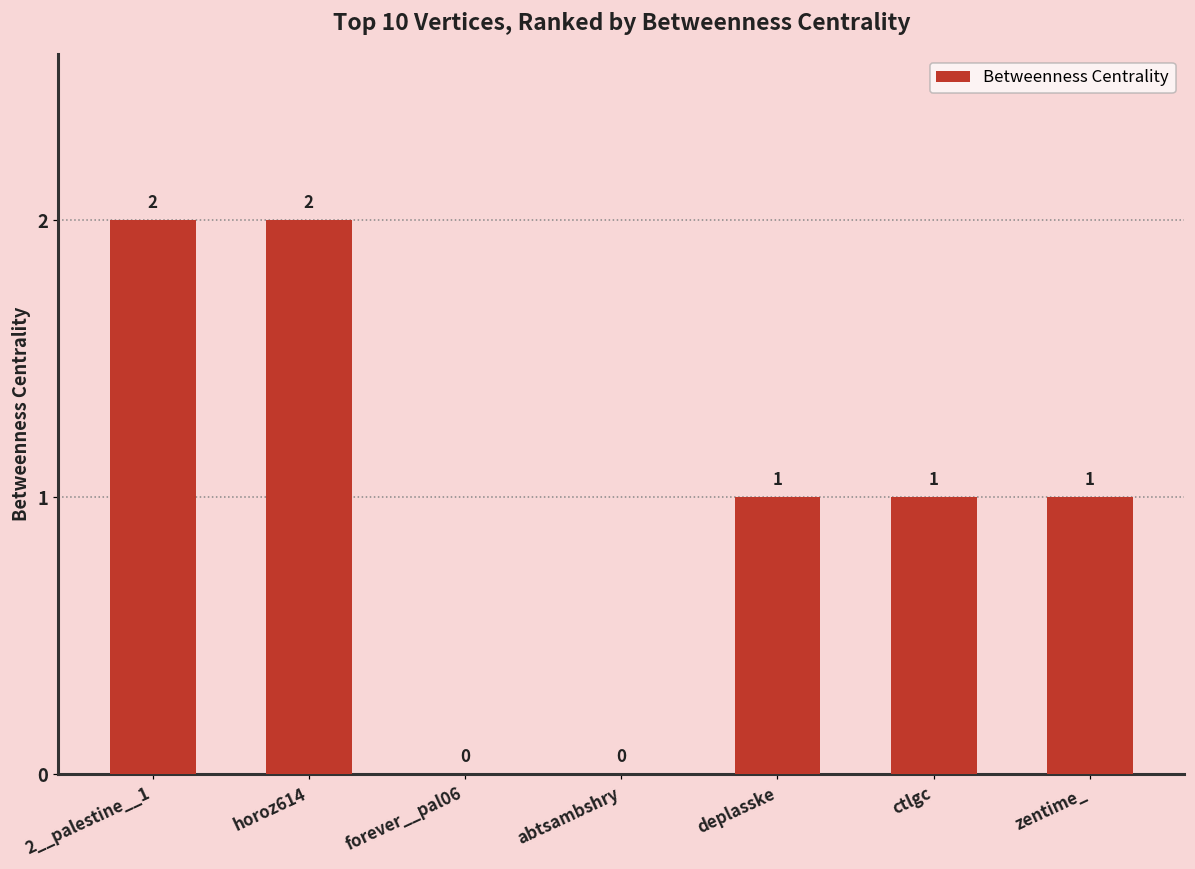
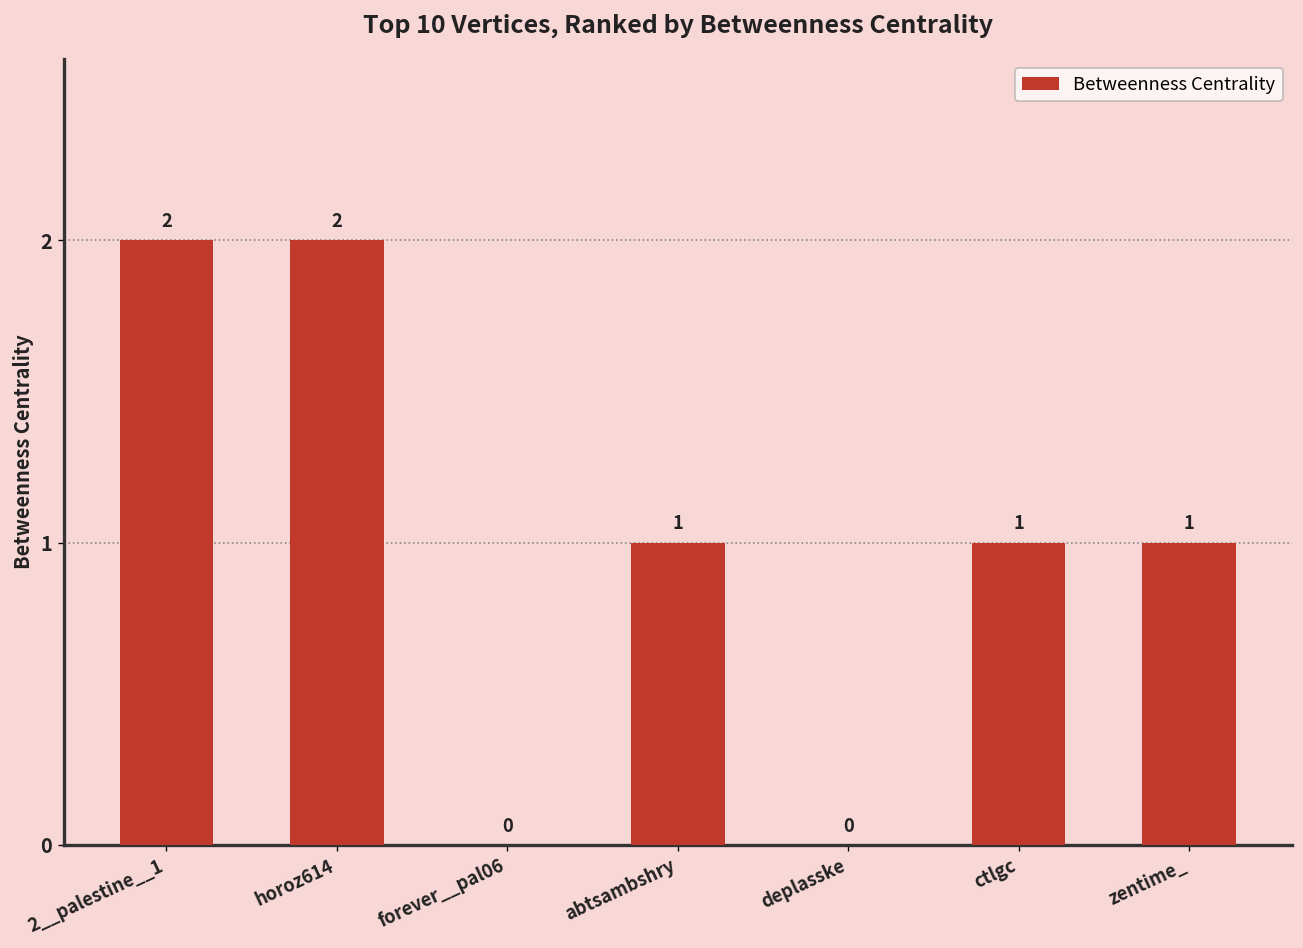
  {
    "2__palestine__1": 2,
    "horoz614": 2,
    "forever__pal06": 0,
-   "abtsambshry": 0,
-   "deplasske": 1,
+   "abtsambshry": 1,
+   "deplasske": 0,
    "ctlgc": 1,
    "zentime_": 1
  }
